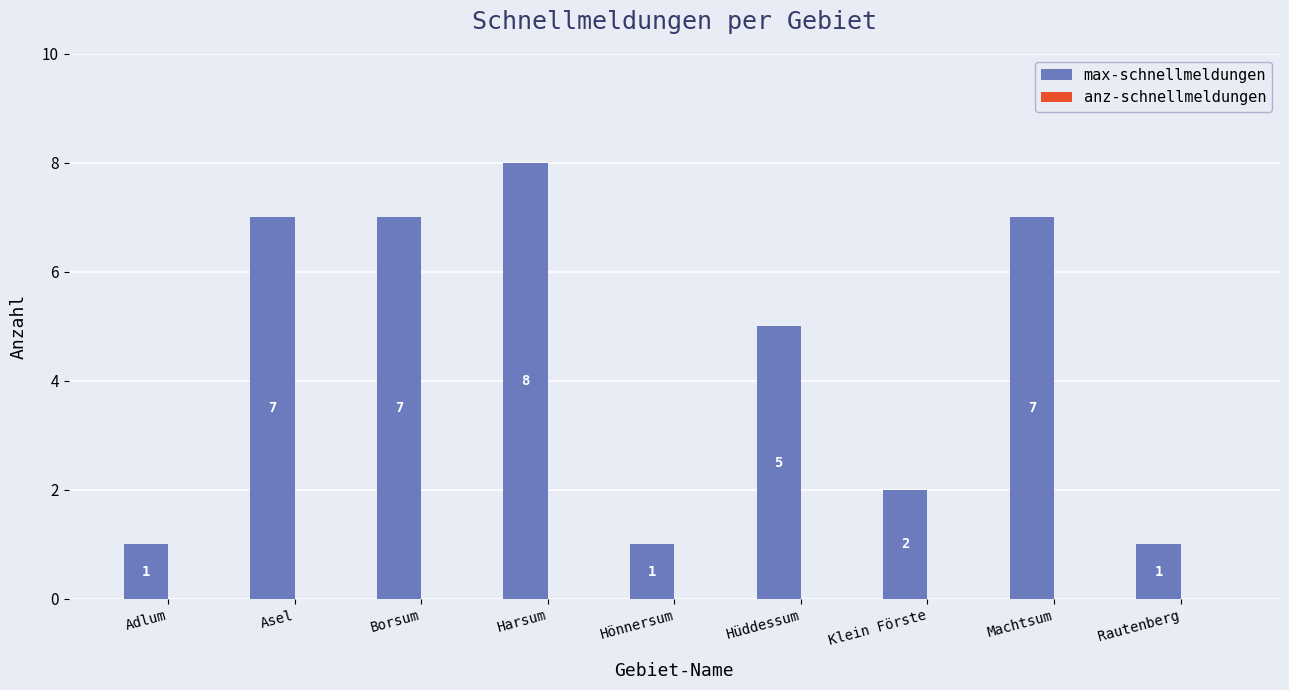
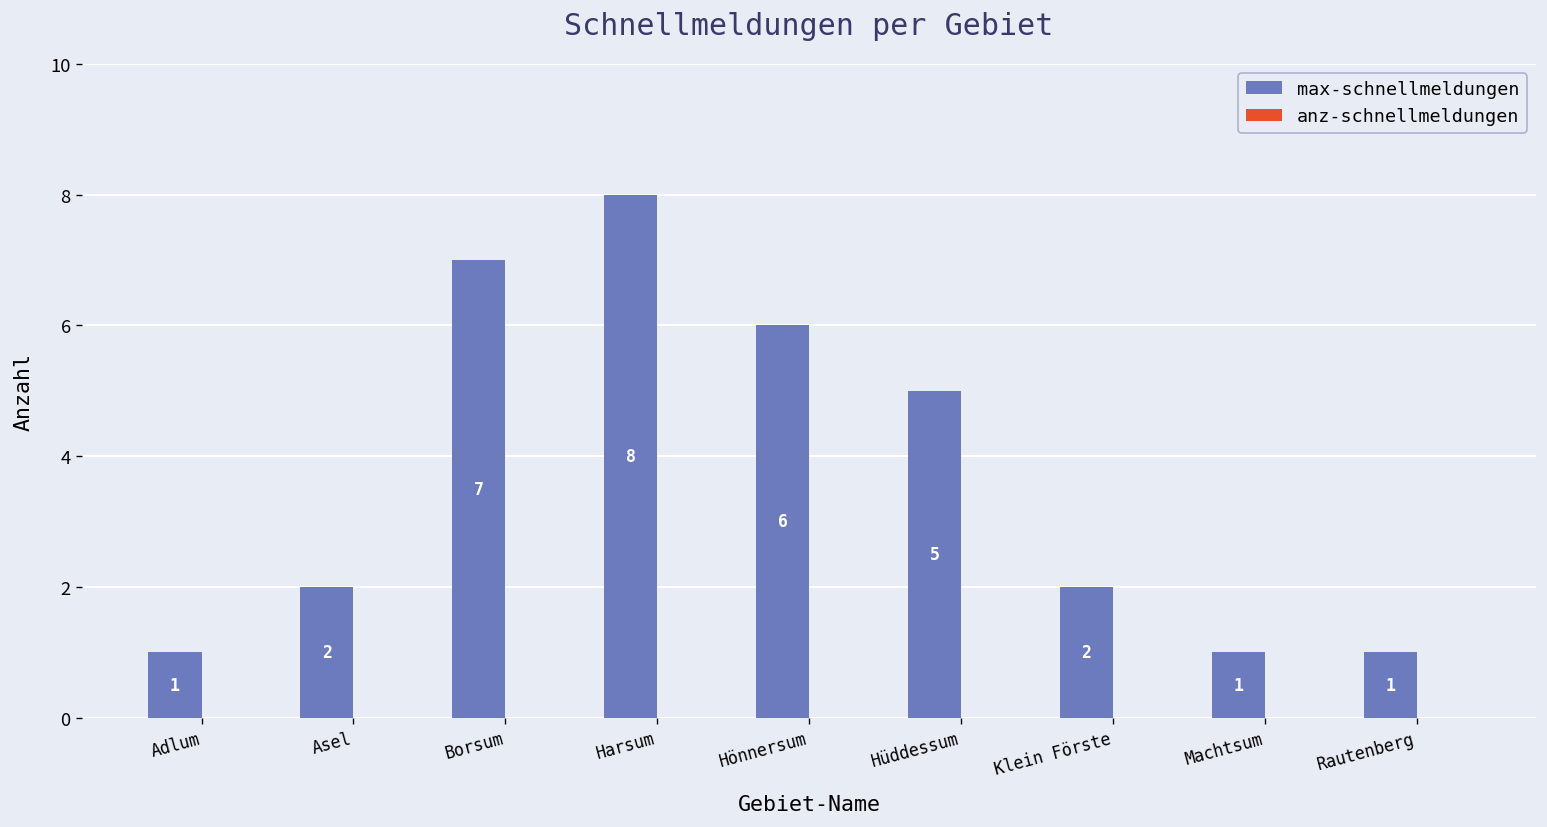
  {
    "max-schnellmeldungen": {
      "Adlum": 1,
-     "Asel": 7,
+     "Asel": 2,
      "Borsum": 7,
      "Harsum": 8,
-     "Hönnersum": 1,
+     "Hönnersum": 6,
      "Hüddessum": 5,
      "Klein Förste": 2,
-     "Machtsum": 7,
+     "Machtsum": 1,
      "Rautenberg": 1
    },
    "anz-schnellmeldungen": {
      "Adlum": 0.0,
      "Asel": 0.0,
      "Borsum": 0.0,
      "Harsum": 0.0,
      "Hönnersum": 0.0,
      "Hüddessum": 0.0,
      "Klein Förste": 0.0,
      "Machtsum": 0.0,
      "Rautenberg": 0.0
    }
  }
